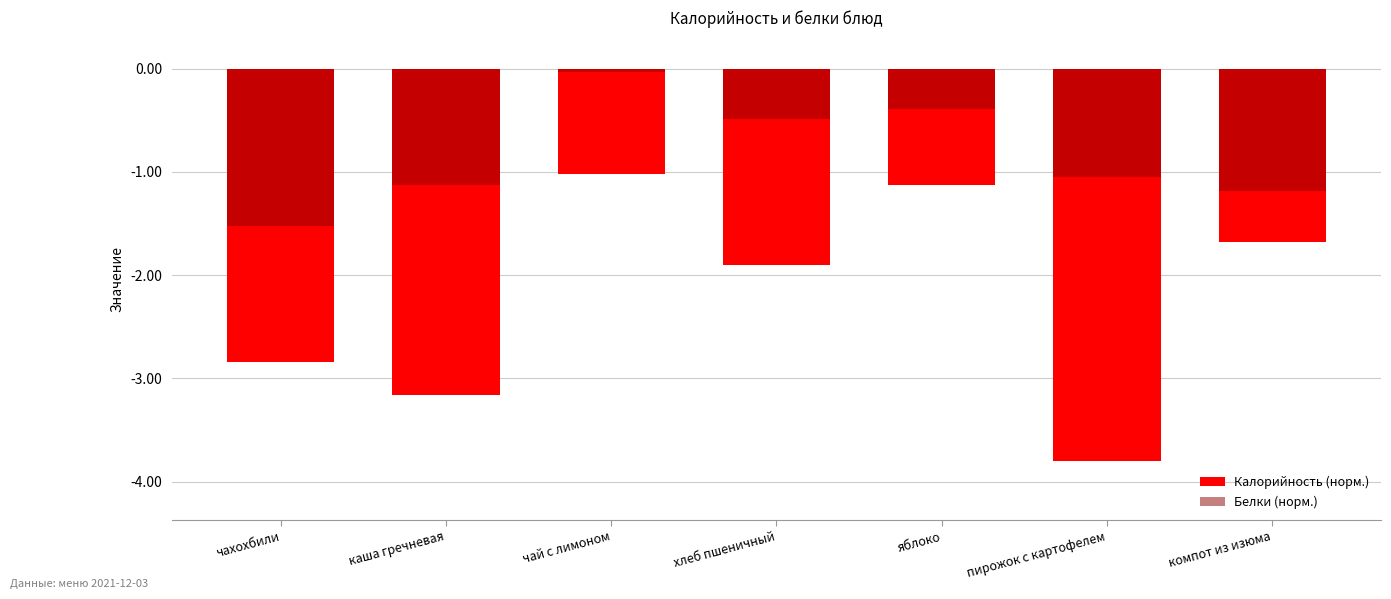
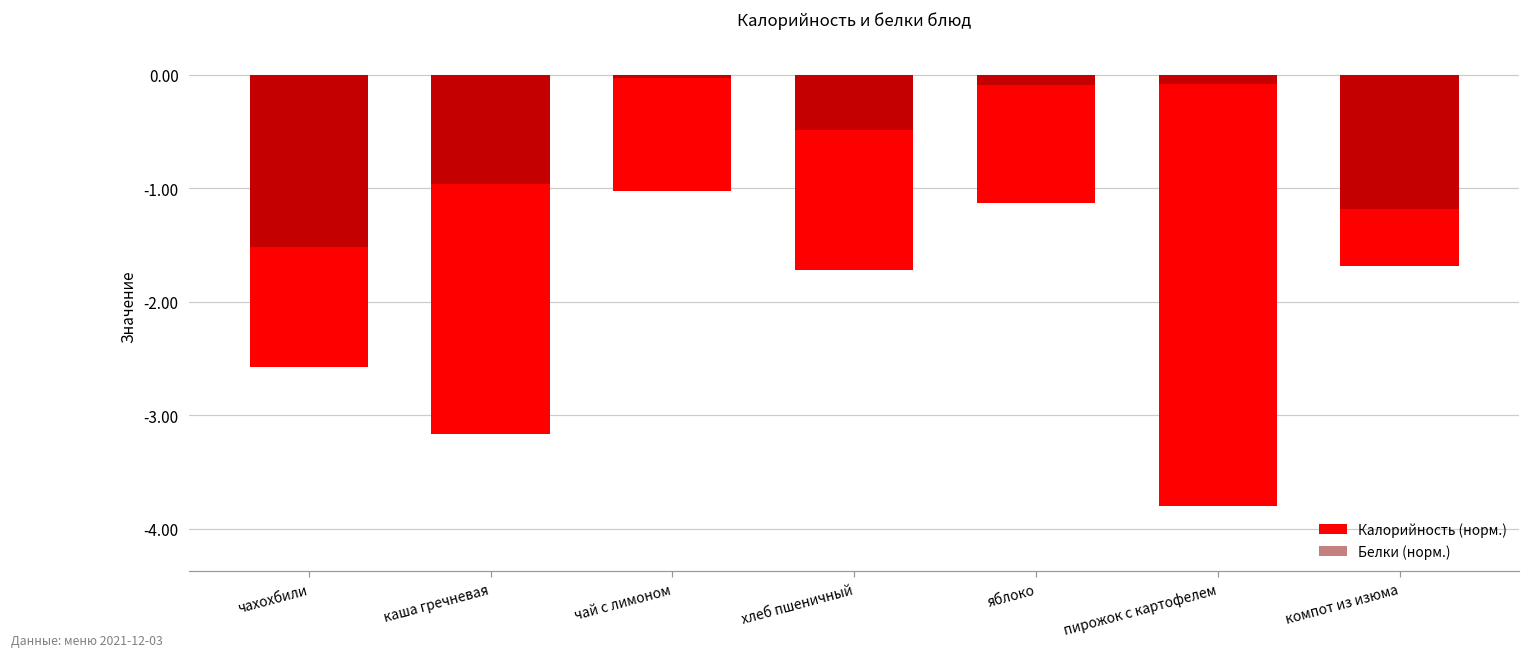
  {
    "Калорийность (норм.)": {
-     "чахохбили": -2.84,
+     "чахохбили": -2.57,
      "каша гречневая": -3.16,
      "чай с лимоном": -1.02,
-     "хлеб пшеничный": -1.90,
+     "хлеб пшеничный": -1.72,
      "яблоко": -1.13,
      "пирожок с картофелем": -3.80,
      "компот из изюма": -1.68
    },
    "Белки (норм.)": {
-     "каша гречневая": -1.12,
-     "яблоко": -0.40,
-     "пирожок с картофелем": -1.05
+     "каша гречневая": -0.97,
+     "яблоко": -0.10,
+     "пирожок с картофелем": -0.08
    }
  }
